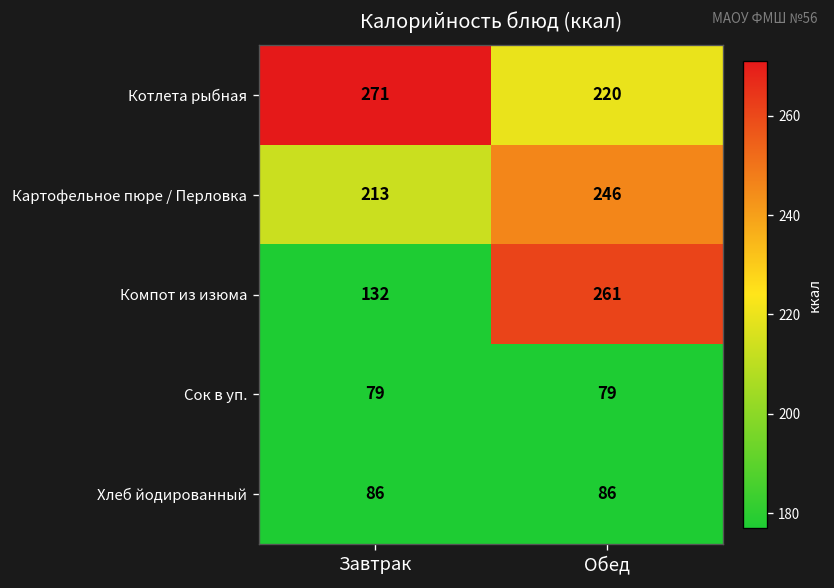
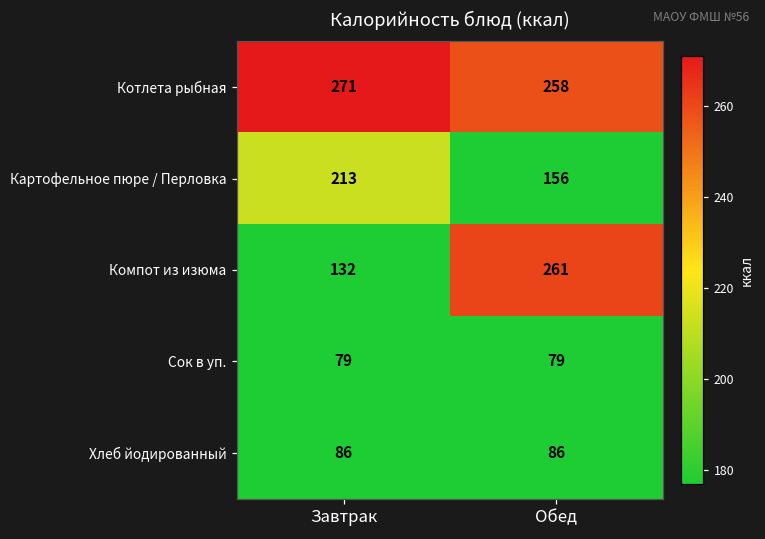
  {
    "Котлета рыбная": {
      "Завтрак": 271,
-     "Обед": 220
+     "Обед": 258
    },
    "Картофельное пюре / Перловка": {
      "Завтрак": 213,
-     "Обед": 246
+     "Обед": 156
    },
    "Компот из изюма": {
      "Завтрак": 132,
      "Обед": 261
    },
    "Сок в уп.": {
      "Завтрак": 79,
      "Обед": 79
    },
    "Хлеб йодированный": {
      "Завтрак": 86,
      "Обед": 86
    }
  }
